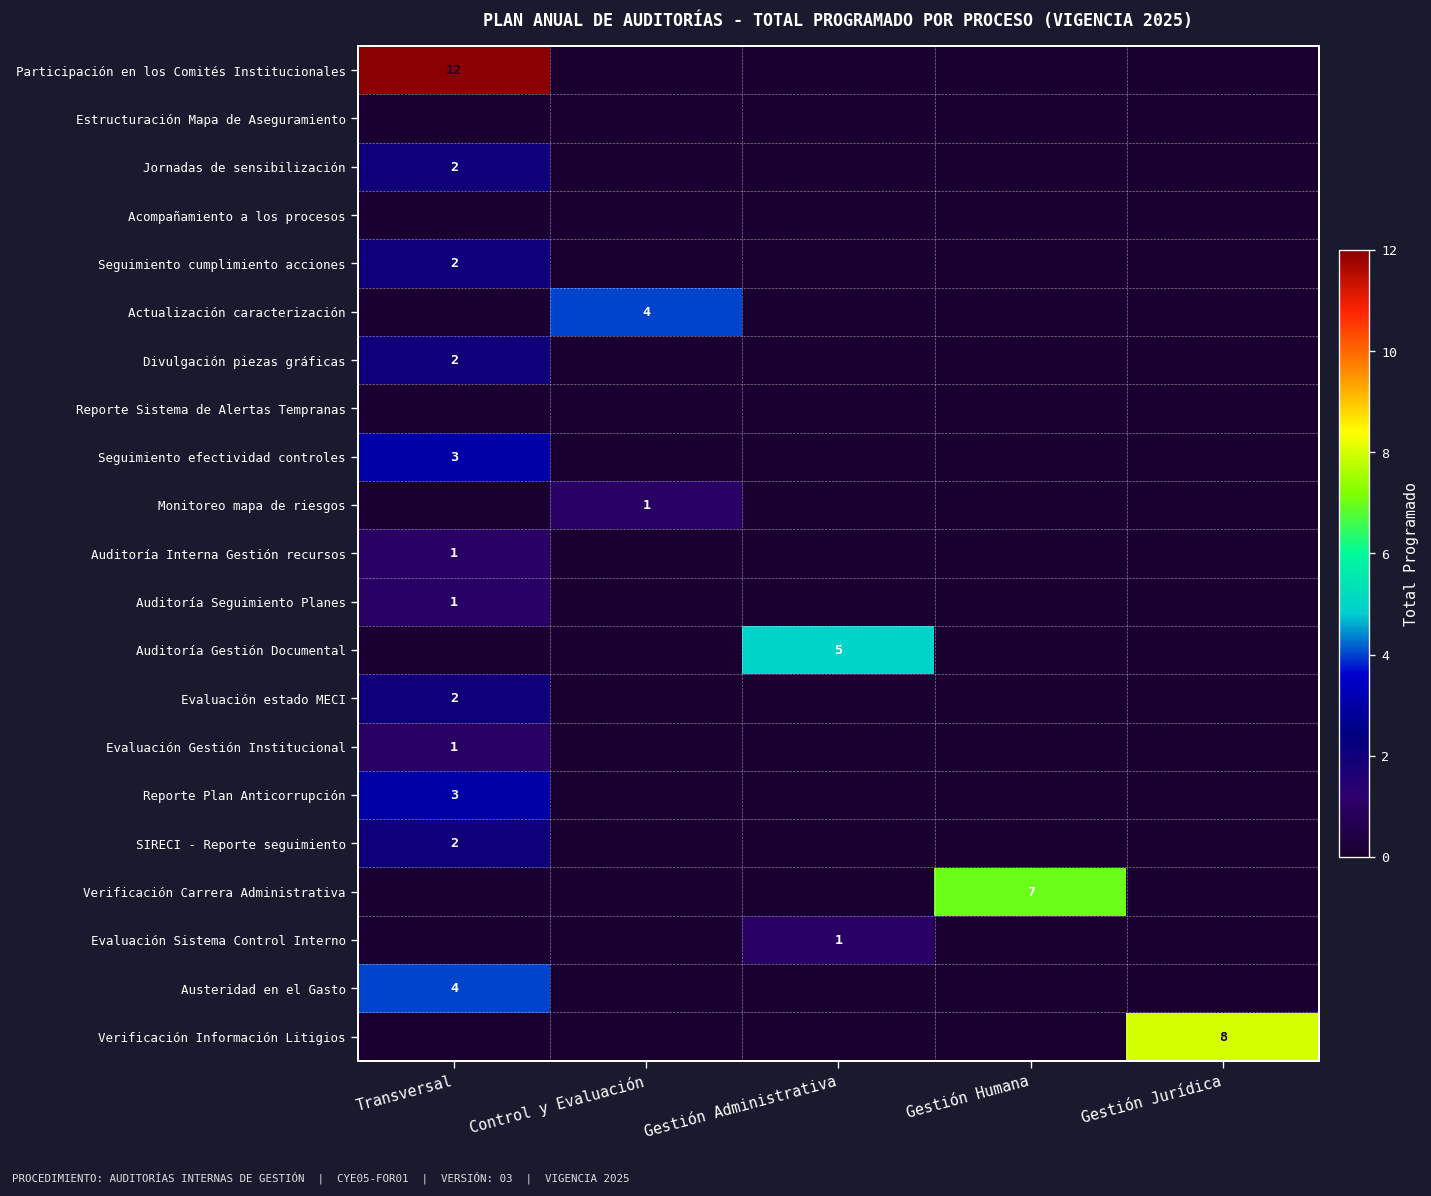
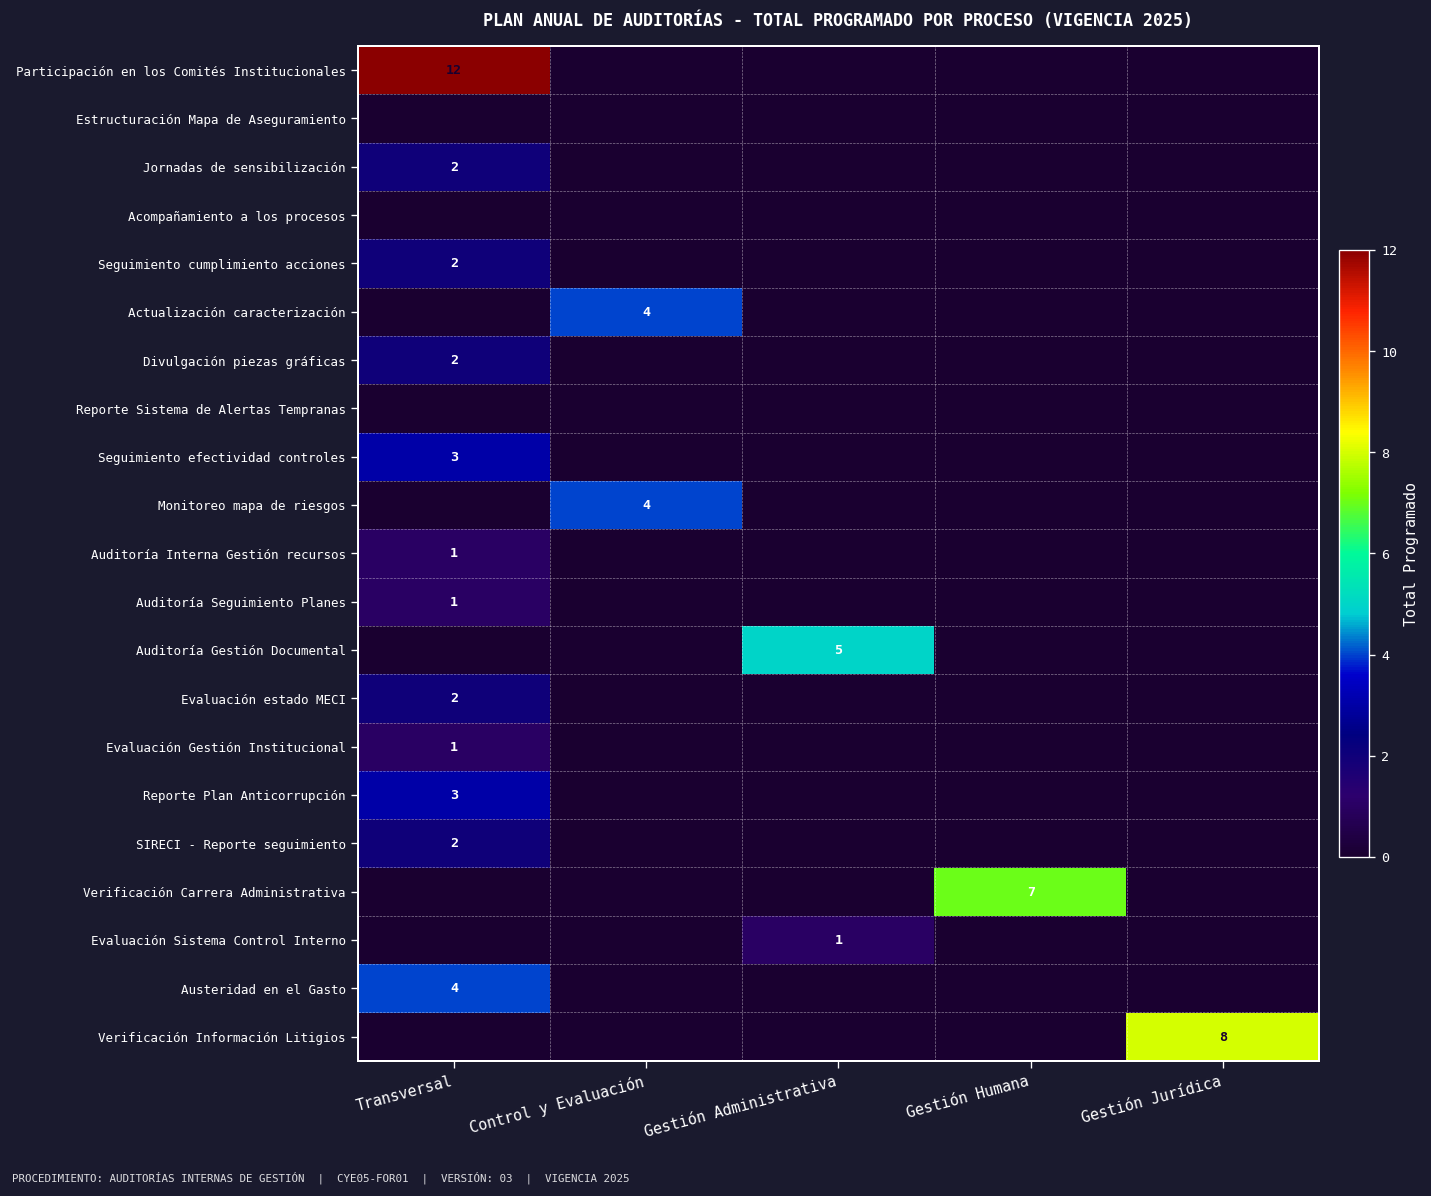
  {
    "Participación en los Comités Institucionales": {
      "Transversal": 12
    },
    "Jornadas de sensibilización": {
      "Transversal": 2
    },
    "Seguimiento cumplimiento acciones": {
      "Transversal": 2
    },
    "Actualización caracterización": {
      "Control y Evaluación": 4
    },
    "Divulgación piezas gráficas": {
      "Transversal": 2
    },
    "Seguimiento efectividad controles": {
      "Transversal": 3
    },
    "Monitoreo mapa de riesgos": {
-     "Control y Evaluación": 1
+     "Control y Evaluación": 4
    },
    "Auditoría Interna Gestión recursos": {
      "Transversal": 1
    },
    "Auditoría Seguimiento Planes": {
      "Transversal": 1
    },
    "Auditoría Gestión Documental": {
      "Gestión Administrativa": 5
    },
    "Evaluación estado MECI": {
      "Transversal": 2
    },
    "Evaluación Gestión Institucional": {
      "Transversal": 1
    },
    "Reporte Plan Anticorrupción": {
      "Transversal": 3
    },
    "SIRECI - Reporte seguimiento": {
      "Transversal": 2
    },
    "Verificación Carrera Administrativa": {
      "Gestión Humana": 7
    },
    "Evaluación Sistema Control Interno": {
      "Gestión Administrativa": 1
    },
    "Austeridad en el Gasto": {
      "Transversal": 4
    },
    "Verificación Información Litigios": {
      "Gestión Jurídica": 8
    }
  }
